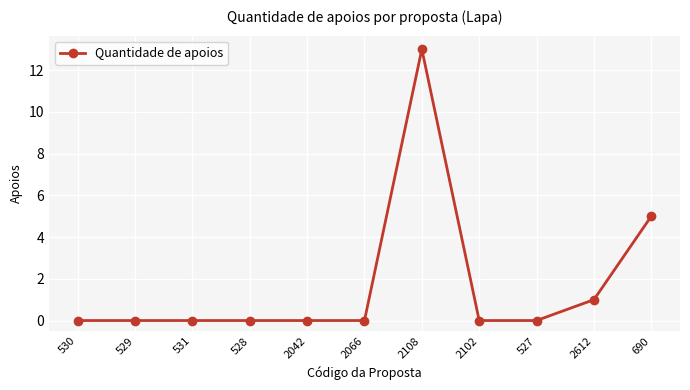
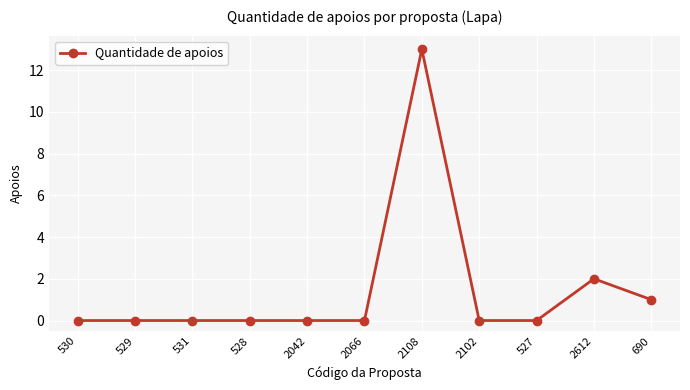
  {
    "530": 0,
    "529": 0,
    "531": 0,
    "528": 0,
    "2042": 0,
    "2066": 0,
    "2108": 13,
    "2102": 0,
    "527": 0,
-   "2612": 1,
-   "690": 5
+   "2612": 2,
+   "690": 1
  }
